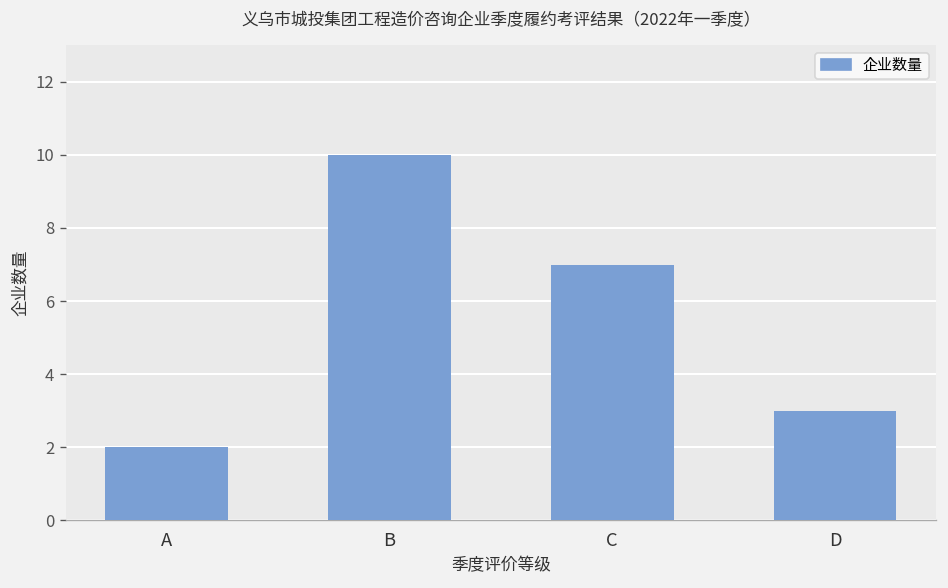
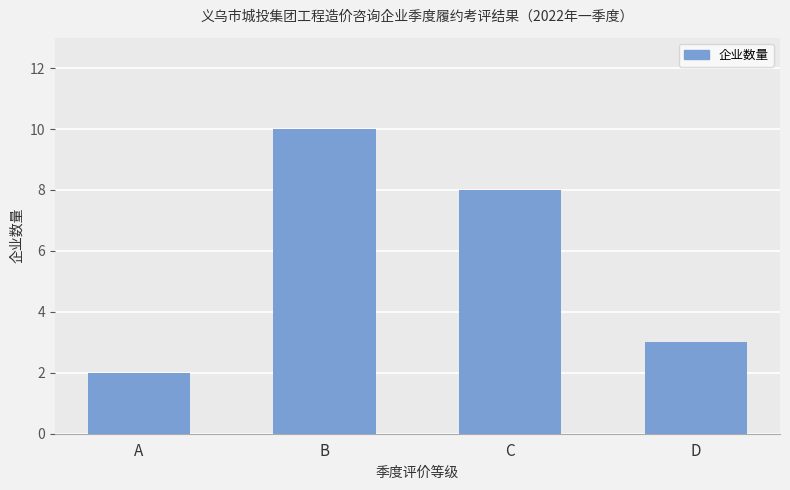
  {
    "A": 2,
    "B": 10,
-   "C": 7,
+   "C": 8,
    "D": 3
  }
